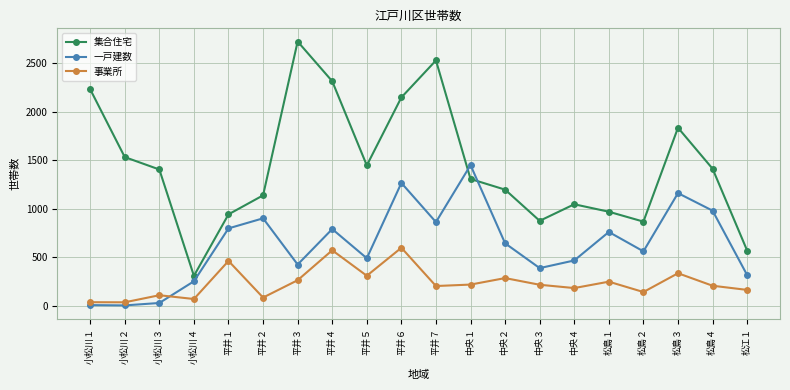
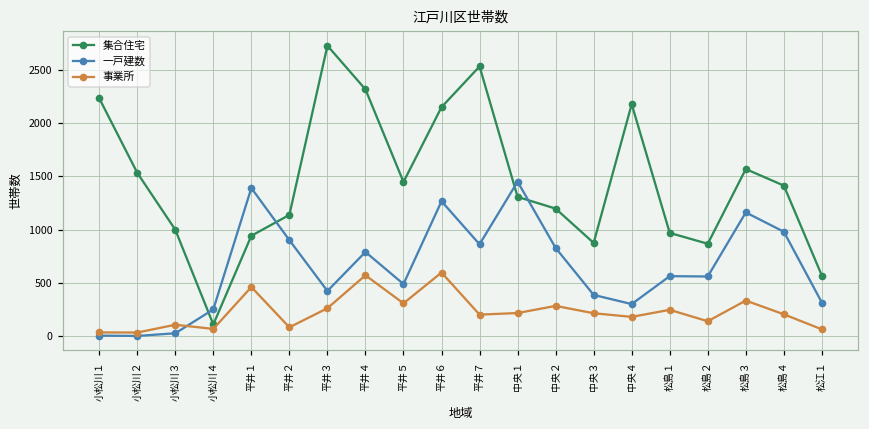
  {
    "集合住宅": {
      "小松川１": 2200,
      "小松川２": 1500,
-     "小松川３": 1400,
-     "小松川４": 300,
+     "小松川３": 1000,
+     "小松川４": 100,
      "平井１": 900,
      "平井２": 1100,
      "平井３": 2700,
      "平井４": 2300,
      "平井５": 1400,
      "平井６": 2100,
      "平井７": 2500,
      "中央１": 1300,
      "中央２": 1200,
      "中央３": 900,
-     "中央４": 1000,
+     "中央４": 2200,
      "松島１": 1000,
      "松島２": 900,
-     "松島３": 1800,
+     "松島３": 1600,
      "松島４": 1400,
      "松江１": 600
    },
    "一戸建数": {
      "小松川１": 0,
      "小松川２": 0,
      "小松川３": 0,
      "小松川４": 300,
-     "平井１": 800,
+     "平井１": 1400,
      "平井２": 900,
      "平井３": 400,
      "平井４": 800,
      "平井５": 500,
      "平井６": 1300,
      "平井７": 900,
      "中央１": 1500,
-     "中央２": 600,
+     "中央２": 800,
      "中央３": 400,
-     "中央４": 500,
-     "松島１": 800,
+     "中央４": 300,
+     "松島１": 600,
      "松島２": 600,
      "松島３": 1200,
      "松島４": 1000,
      "松江１": 300
    },
    "事業所": {
      "小松川１": 0,
      "小松川２": 0,
      "小松川３": 100,
      "小松川４": 100,
      "平井１": 500,
      "平井２": 100,
      "平井３": 300,
      "平井４": 600,
      "平井５": 300,
      "平井６": 600,
      "平井７": 200,
      "中央１": 200,
      "中央２": 300,
      "中央３": 200,
      "中央４": 200,
      "松島１": 200,
      "松島２": 100,
      "松島３": 300,
      "松島４": 200,
-     "松江１": 200
+     "松江１": 100
    }
  }
